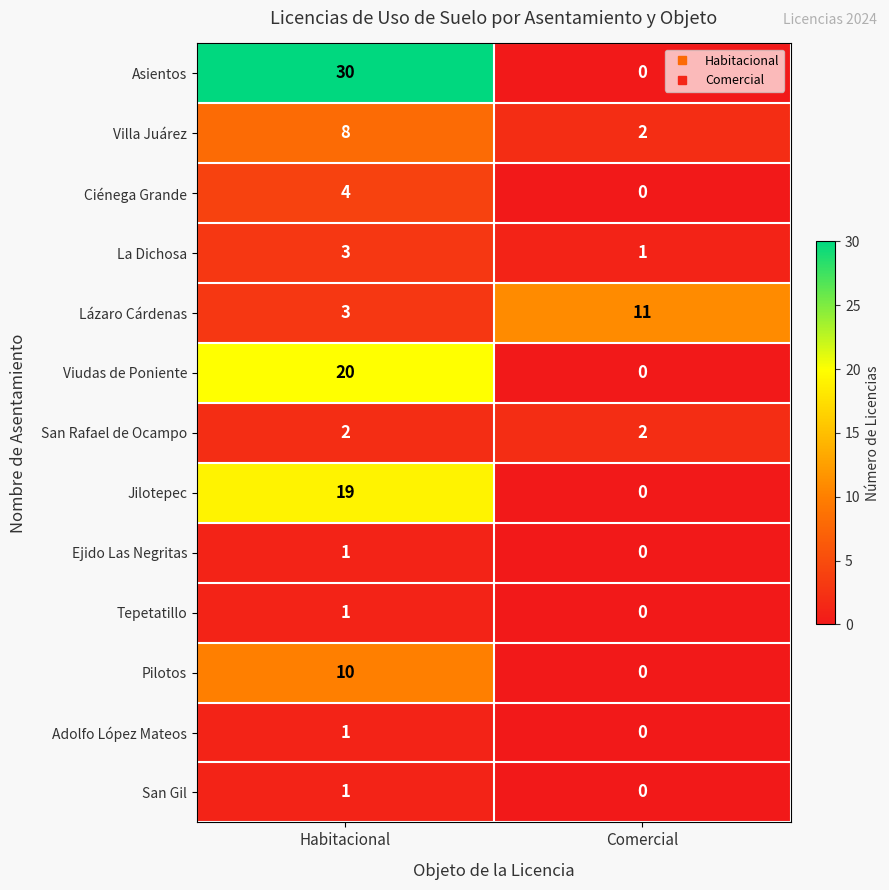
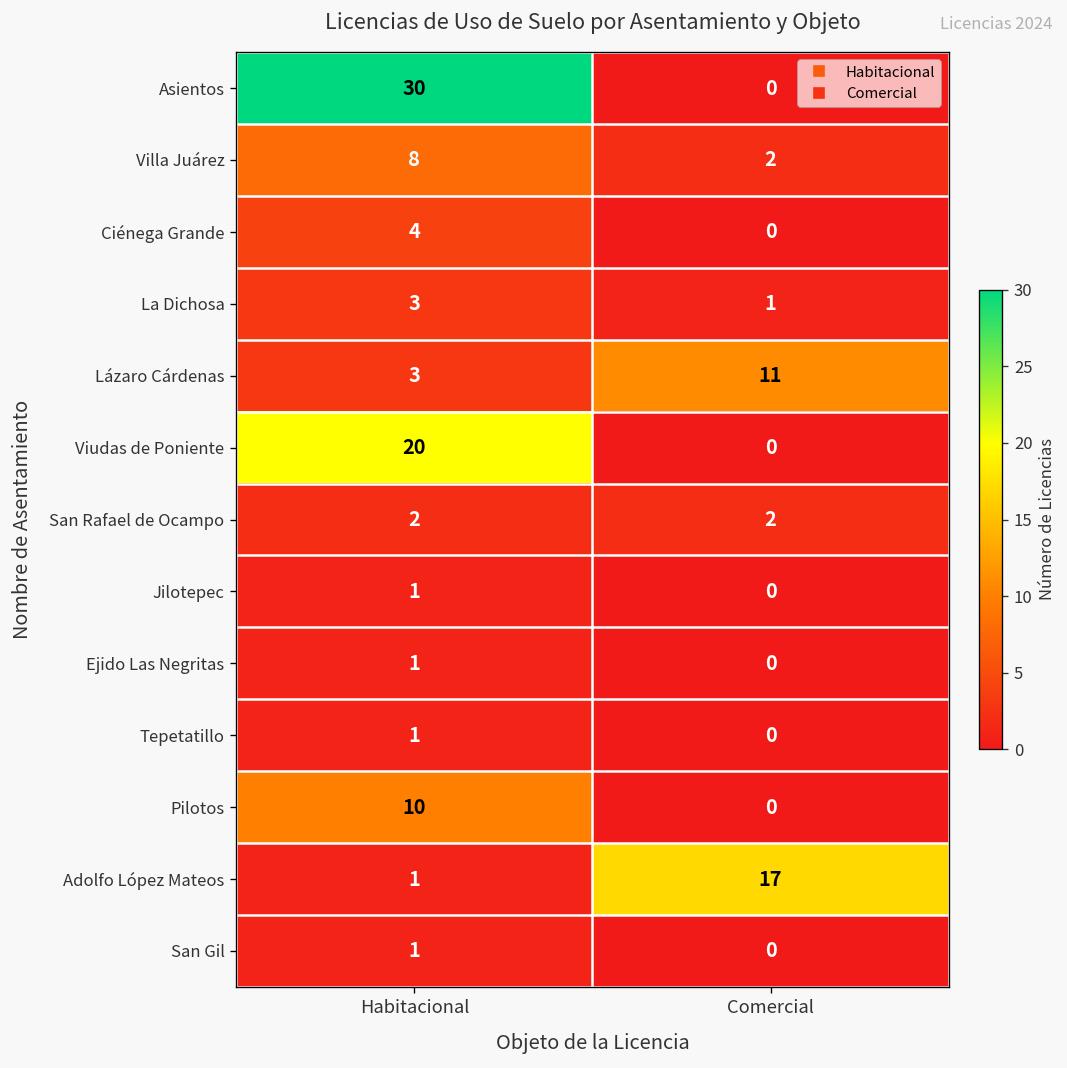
  {
    "Asientos": {
      "Habitacional": 30,
      "Comercial": 0
    },
    "Villa Juárez": {
      "Habitacional": 8,
      "Comercial": 2
    },
    "Ciénega Grande": {
      "Habitacional": 4,
      "Comercial": 0
    },
    "La Dichosa": {
      "Habitacional": 3,
      "Comercial": 1
    },
    "Lázaro Cárdenas": {
      "Habitacional": 3,
      "Comercial": 11
    },
    "Viudas de Poniente": {
      "Habitacional": 20,
      "Comercial": 0
    },
    "San Rafael de Ocampo": {
      "Habitacional": 2,
      "Comercial": 2
    },
    "Jilotepec": {
-     "Habitacional": 19,
+     "Habitacional": 1,
      "Comercial": 0
    },
    "Ejido Las Negritas": {
      "Habitacional": 1,
      "Comercial": 0
    },
    "Tepetatillo": {
      "Habitacional": 1,
      "Comercial": 0
    },
    "Pilotos": {
      "Habitacional": 10,
      "Comercial": 0
    },
    "Adolfo López Mateos": {
      "Habitacional": 1,
-     "Comercial": 0
+     "Comercial": 17
    },
    "San Gil": {
      "Habitacional": 1,
      "Comercial": 0
    }
  }
